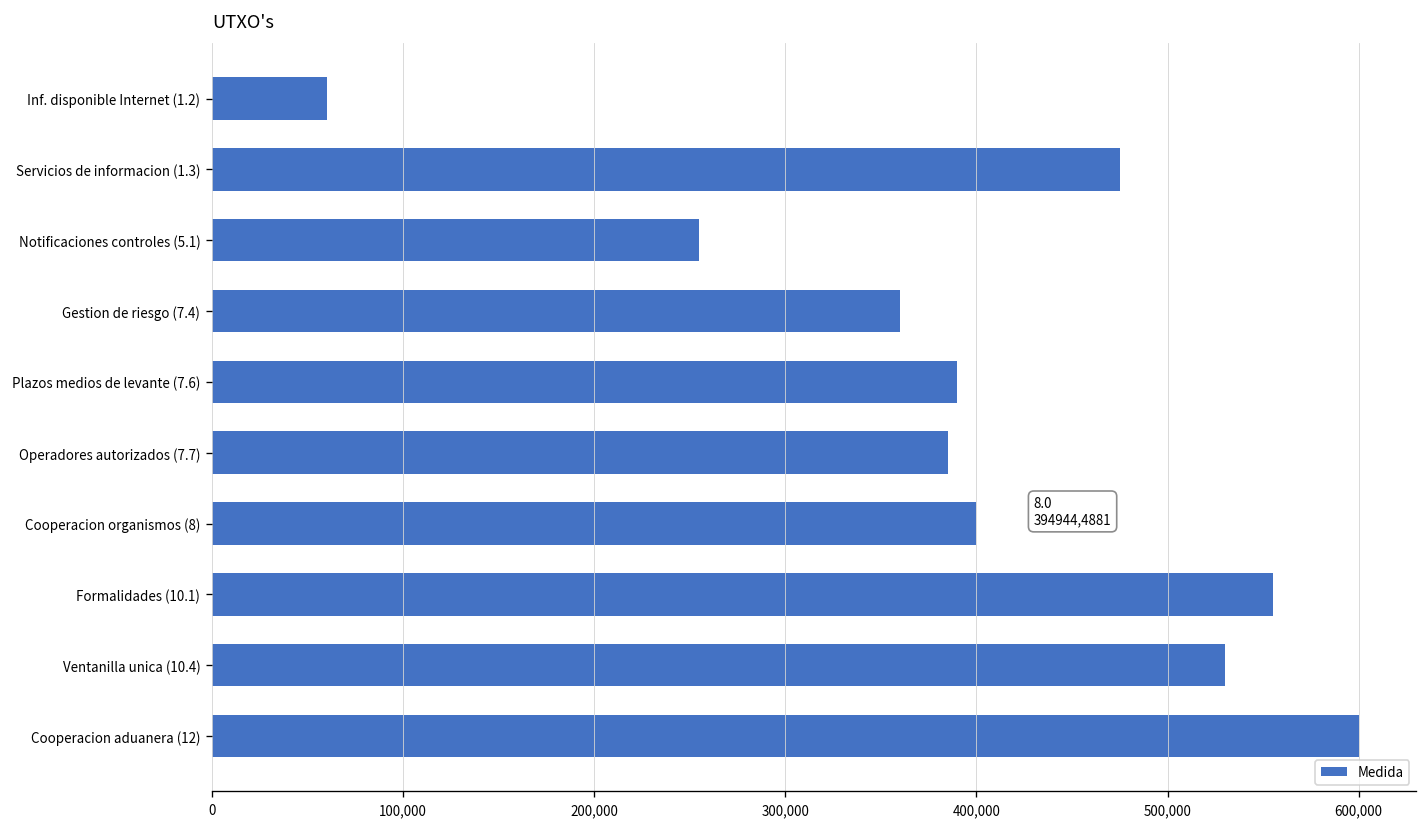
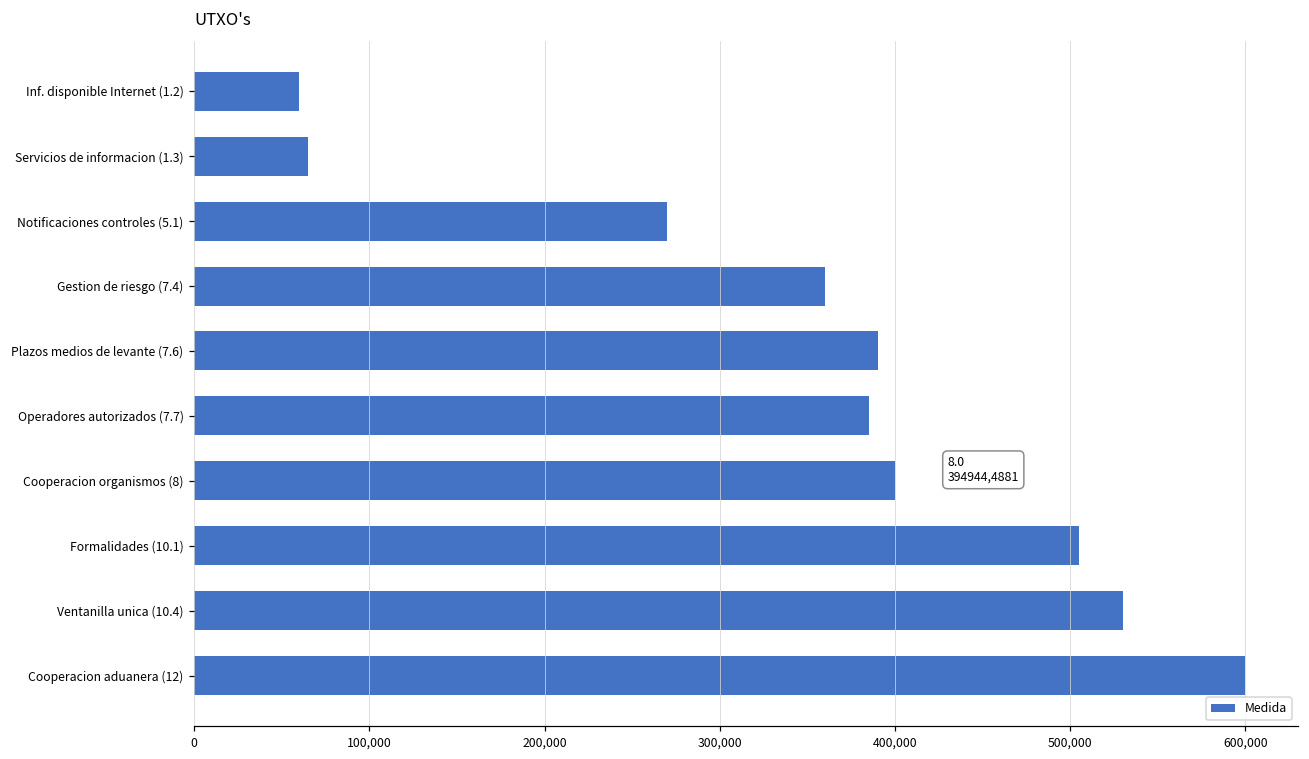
  {
    "Inf. disponible Internet (1.2)": "60,000",
-   "Servicios de informacion (1.3)": "475,000",
-   "Notificaciones controles (5.1)": "255,000",
+   "Servicios de informacion (1.3)": "65,000",
+   "Notificaciones controles (5.1)": "270,000",
    "Gestion de riesgo (7.4)": "360,000",
    "Plazos medios de levante (7.6)": "390,000",
    "Operadores autorizados (7.7)": "385,000",
    "Cooperacion organismos (8)": "400,000",
-   "Formalidades (10.1)": "555,000",
+   "Formalidades (10.1)": "505,000",
    "Ventanilla unica (10.4)": "530,000",
    "Cooperacion aduanera (12)": "600,000"
  }
